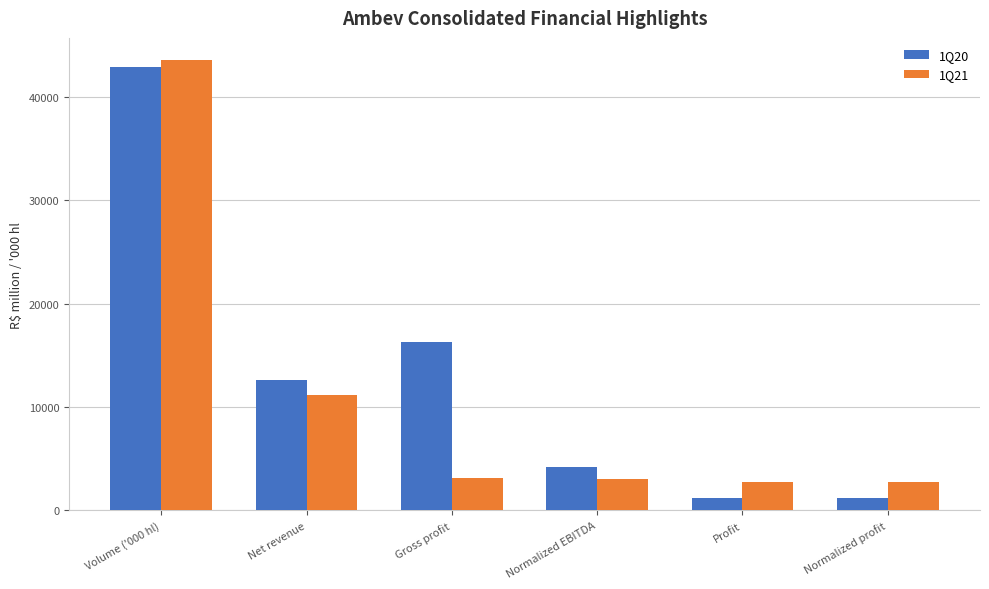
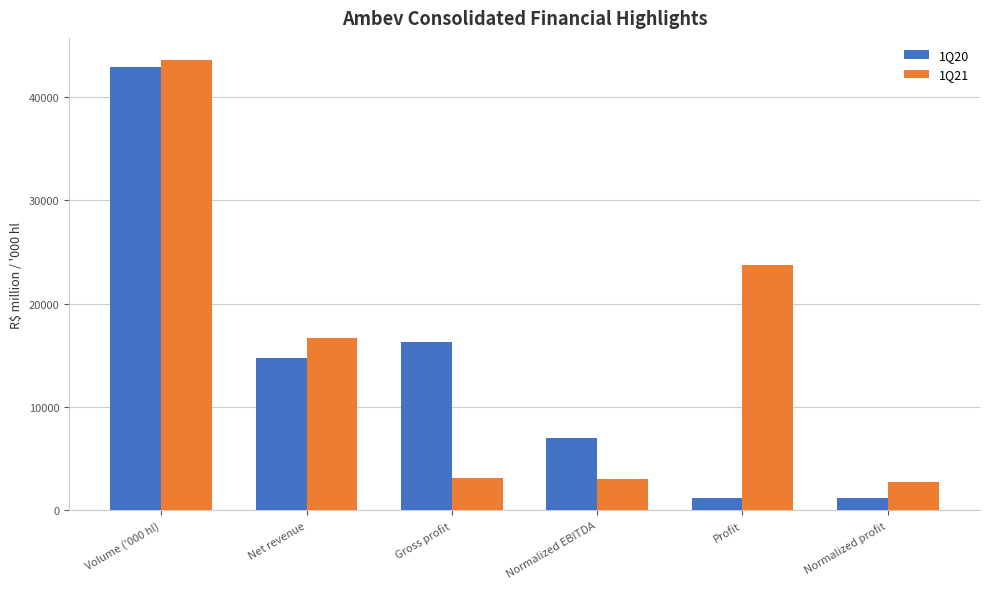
  {
    "1Q20": {
      "Volume ('000 hl)": 42900,
-     "Net revenue": 12600,
+     "Net revenue": 14800,
      "Gross profit": 16300,
-     "Normalized EBITDA": 4200,
+     "Normalized EBITDA": 7000,
      "Profit": 1200,
      "Normalized profit": 1200
    },
    "1Q21": {
      "Volume ('000 hl)": 43500,
-     "Net revenue": 11100,
+     "Net revenue": 16600,
      "Gross profit": 3100,
      "Normalized EBITDA": 3000,
-     "Profit": 2700,
+     "Profit": 23800,
      "Normalized profit": 2800
    }
  }
